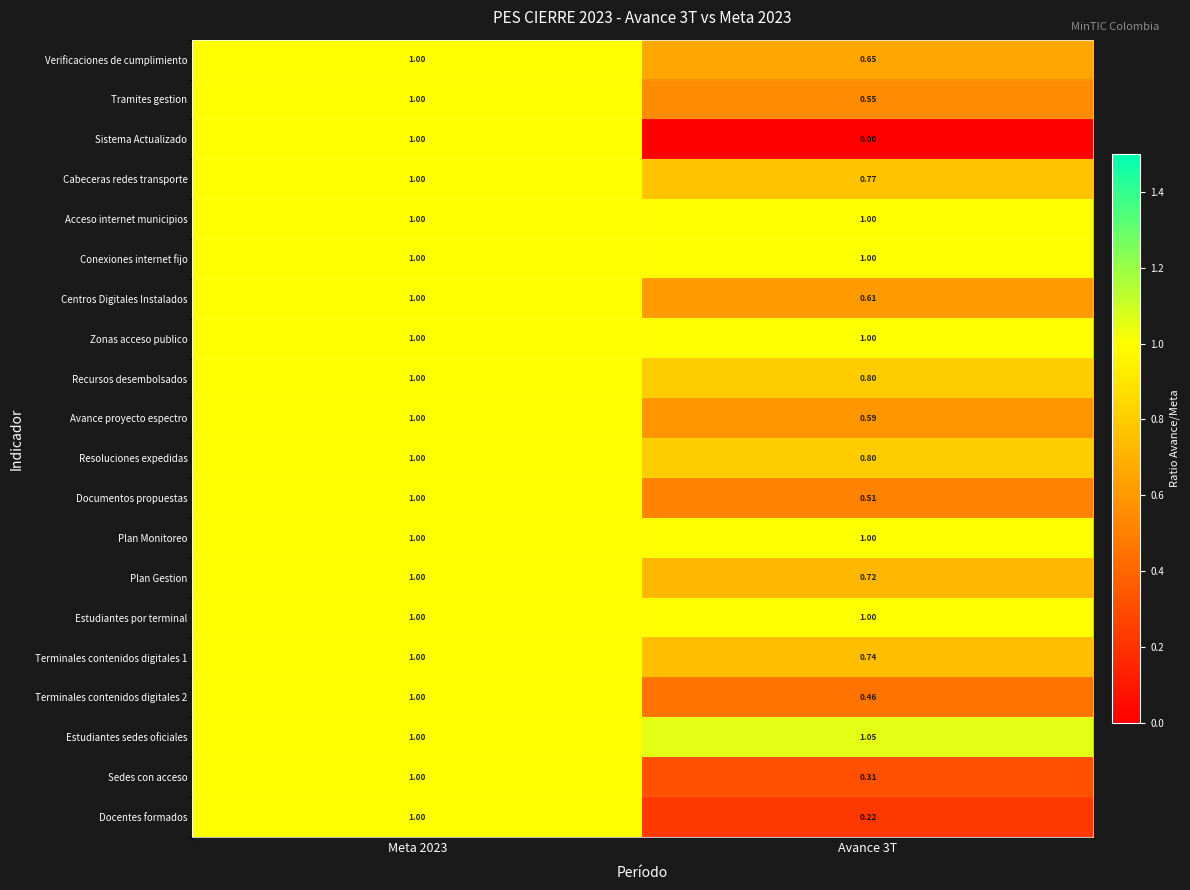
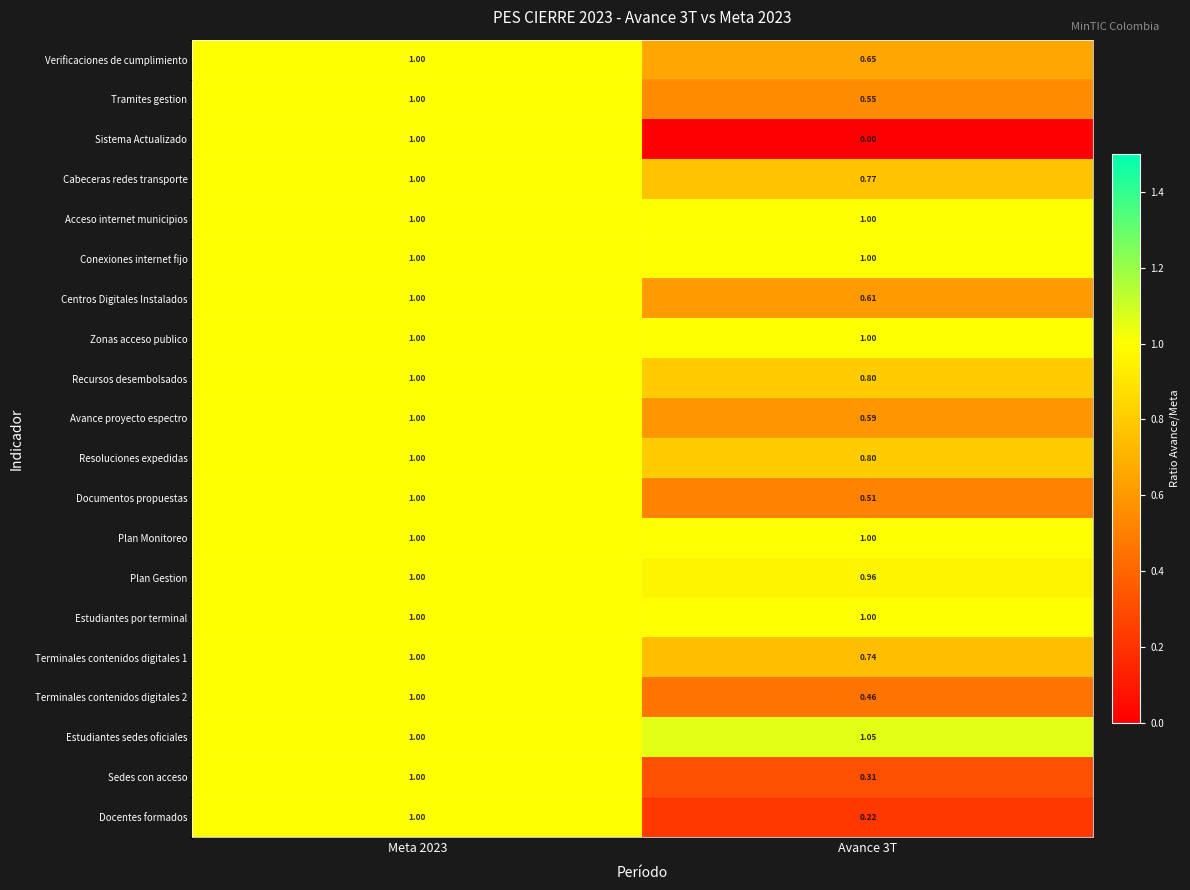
  {
    "Verificaciones de cumplimiento": {
      "Meta 2023": 1.00,
      "Avance 3T": 0.65
    },
    "Tramites gestion": {
      "Meta 2023": 1.00,
      "Avance 3T": 0.55
    },
    "Sistema Actualizado": {
      "Meta 2023": 1.00,
      "Avance 3T": 0.00
    },
    "Cabeceras redes transporte": {
      "Meta 2023": 1.00,
      "Avance 3T": 0.77
    },
    "Acceso internet municipios": {
      "Meta 2023": 1.00,
      "Avance 3T": 1.00
    },
    "Conexiones internet fijo": {
      "Meta 2023": 1.00,
      "Avance 3T": 1.00
    },
    "Centros Digitales Instalados": {
      "Meta 2023": 1.00,
      "Avance 3T": 0.61
    },
    "Zonas acceso publico": {
      "Meta 2023": 1.00,
      "Avance 3T": 1.00
    },
    "Recursos desembolsados": {
      "Meta 2023": 1.00,
      "Avance 3T": 0.80
    },
    "Avance proyecto espectro": {
      "Meta 2023": 1.00,
      "Avance 3T": 0.59
    },
    "Resoluciones expedidas": {
      "Meta 2023": 1.00,
      "Avance 3T": 0.80
    },
    "Documentos propuestas": {
      "Meta 2023": 1.00,
      "Avance 3T": 0.51
    },
    "Plan Monitoreo": {
      "Meta 2023": 1.00,
      "Avance 3T": 1.00
    },
    "Plan Gestion": {
      "Meta 2023": 1.00,
-     "Avance 3T": 0.72
+     "Avance 3T": 0.96
    },
    "Estudiantes por terminal": {
      "Meta 2023": 1.00,
      "Avance 3T": 1.00
    },
    "Terminales contenidos digitales 1": {
      "Meta 2023": 1.00,
      "Avance 3T": 0.74
    },
    "Terminales contenidos digitales 2": {
      "Meta 2023": 1.00,
      "Avance 3T": 0.46
    },
    "Estudiantes sedes oficiales": {
      "Meta 2023": 1.00,
      "Avance 3T": 1.05
    },
    "Sedes con acceso": {
      "Meta 2023": 1.00,
      "Avance 3T": 0.31
    },
    "Docentes formados": {
      "Meta 2023": 1.00,
      "Avance 3T": 0.22
    }
  }
